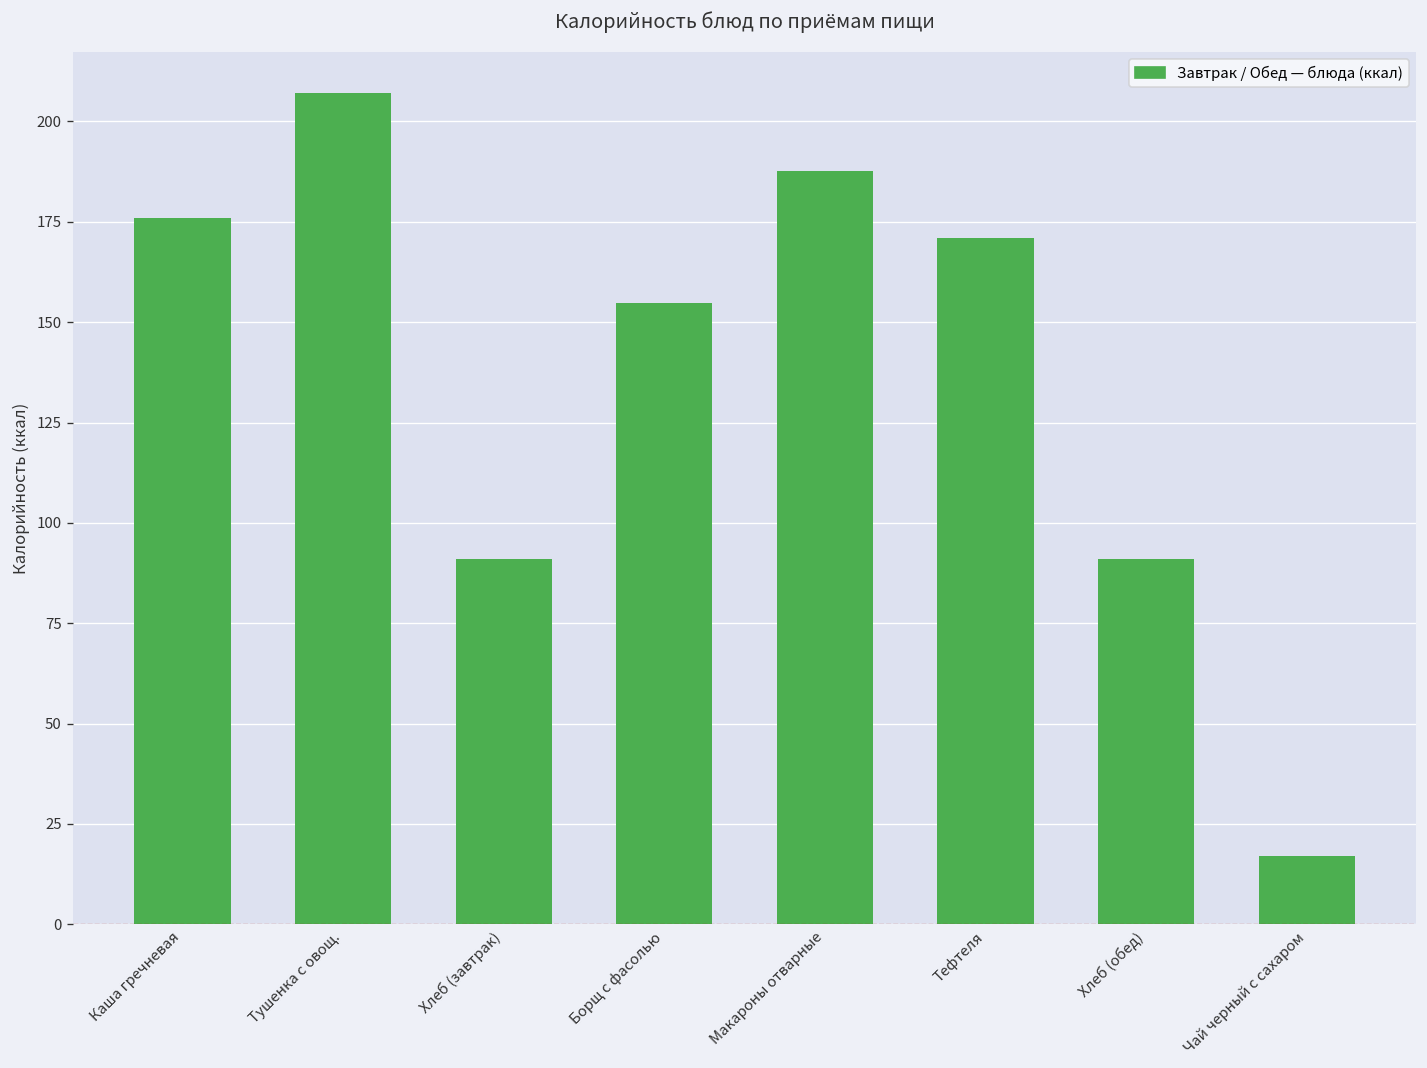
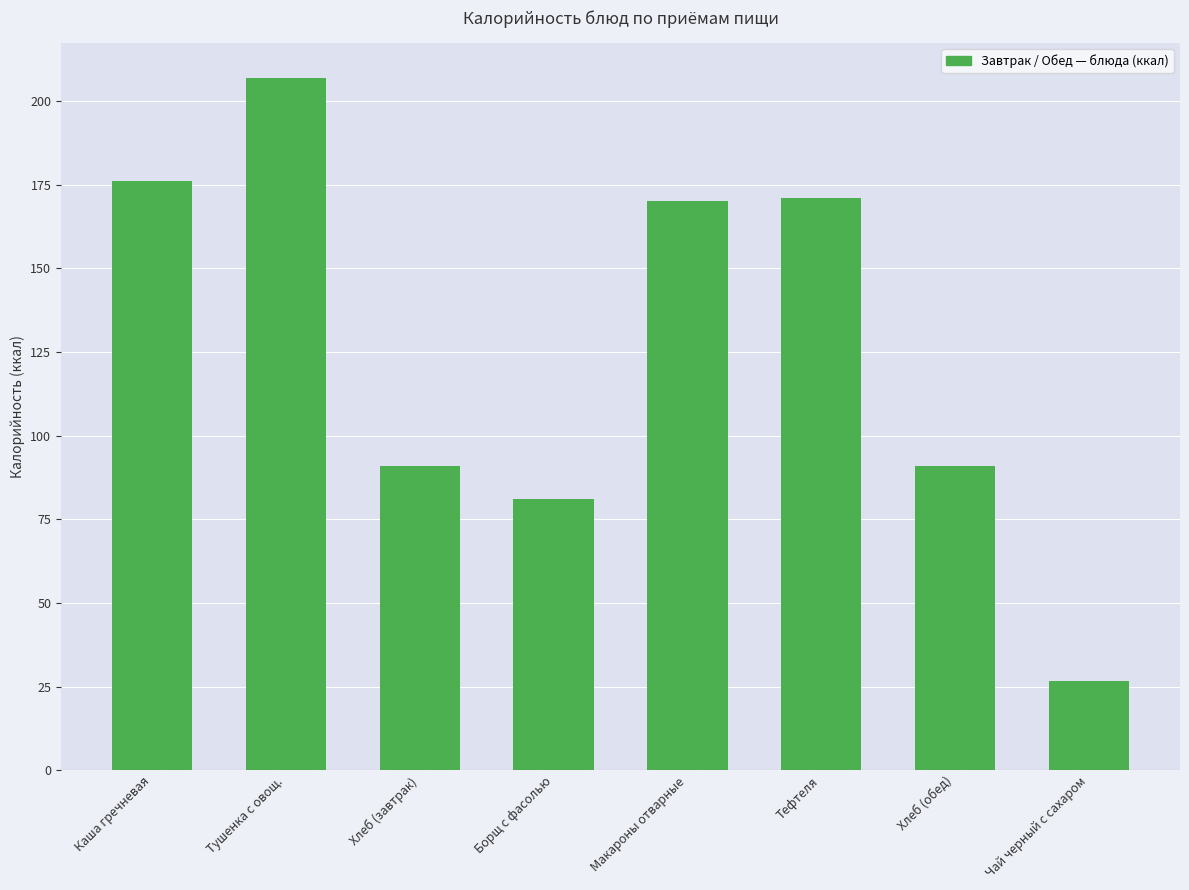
  {
    "Каша гречневая": 176,
    "Тушенка с овощ.": 207,
    "Хлеб (завтрак)": 91,
-   "Борщ с фасолью": 155,
-   "Макароны отварные": 188,
+   "Борщ с фасолью": 81,
+   "Макароны отварные": 170,
    "Тефтеля": 171,
    "Хлеб (обед)": 91,
-   "Чай черный с сахаром": 17
+   "Чай черный с сахаром": 27
  }
